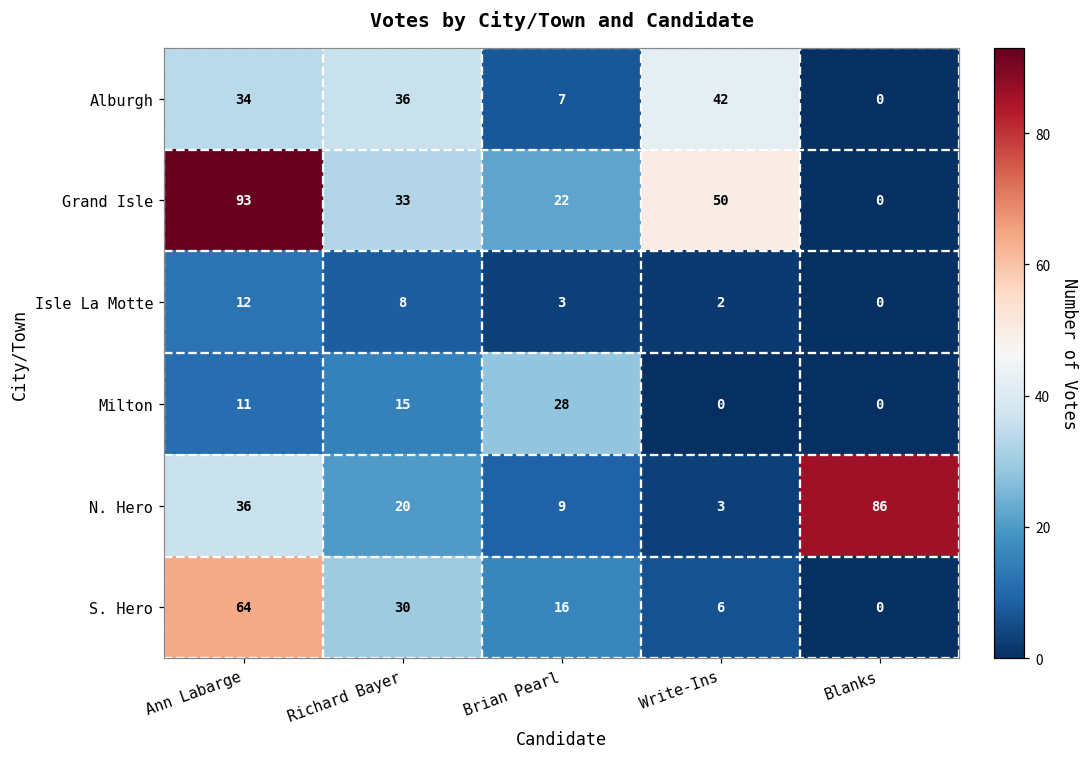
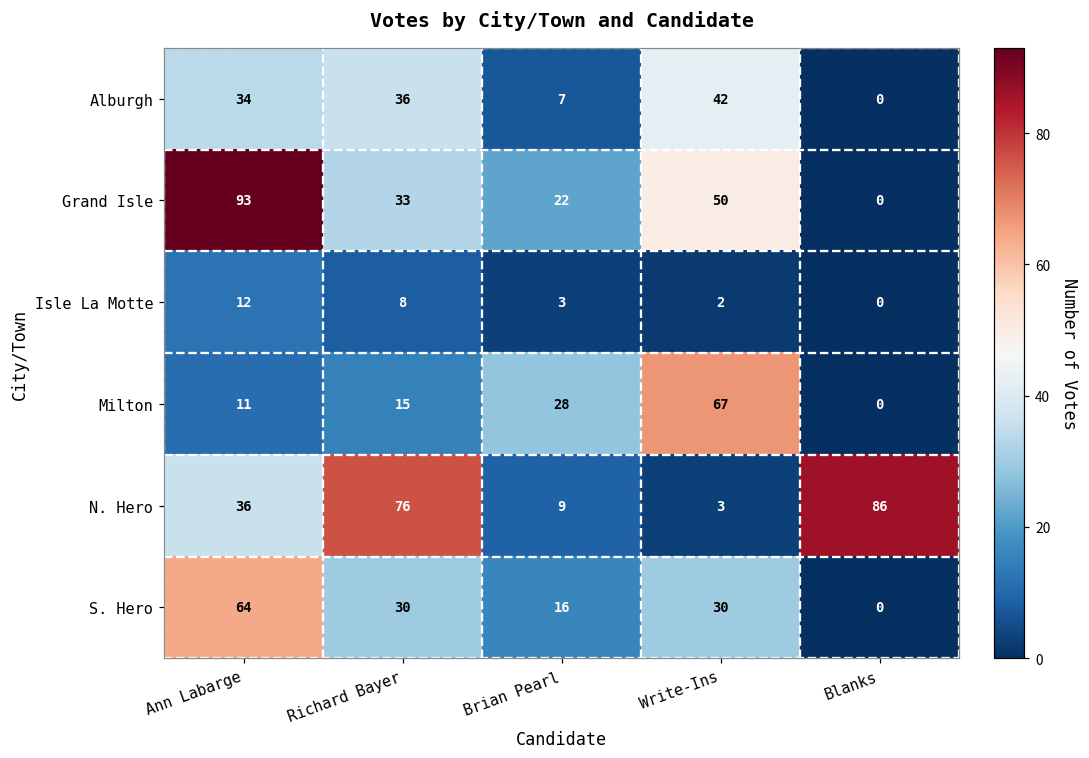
  {
    "Alburgh": {
      "Ann Labarge": 34,
      "Richard Bayer": 36,
      "Brian Pearl": 7,
      "Write-Ins": 42,
      "Blanks": 0
    },
    "Grand Isle": {
      "Ann Labarge": 93,
      "Richard Bayer": 33,
      "Brian Pearl": 22,
      "Write-Ins": 50,
      "Blanks": 0
    },
    "Isle La Motte": {
      "Ann Labarge": 12,
      "Richard Bayer": 8,
      "Brian Pearl": 3,
      "Write-Ins": 2,
      "Blanks": 0
    },
    "Milton": {
      "Ann Labarge": 11,
      "Richard Bayer": 15,
      "Brian Pearl": 28,
-     "Write-Ins": 0,
+     "Write-Ins": 67,
      "Blanks": 0
    },
    "N. Hero": {
      "Ann Labarge": 36,
-     "Richard Bayer": 20,
+     "Richard Bayer": 76,
      "Brian Pearl": 9,
      "Write-Ins": 3,
      "Blanks": 86
    },
    "S. Hero": {
      "Ann Labarge": 64,
      "Richard Bayer": 30,
      "Brian Pearl": 16,
-     "Write-Ins": 6,
+     "Write-Ins": 30,
      "Blanks": 0
    }
  }
